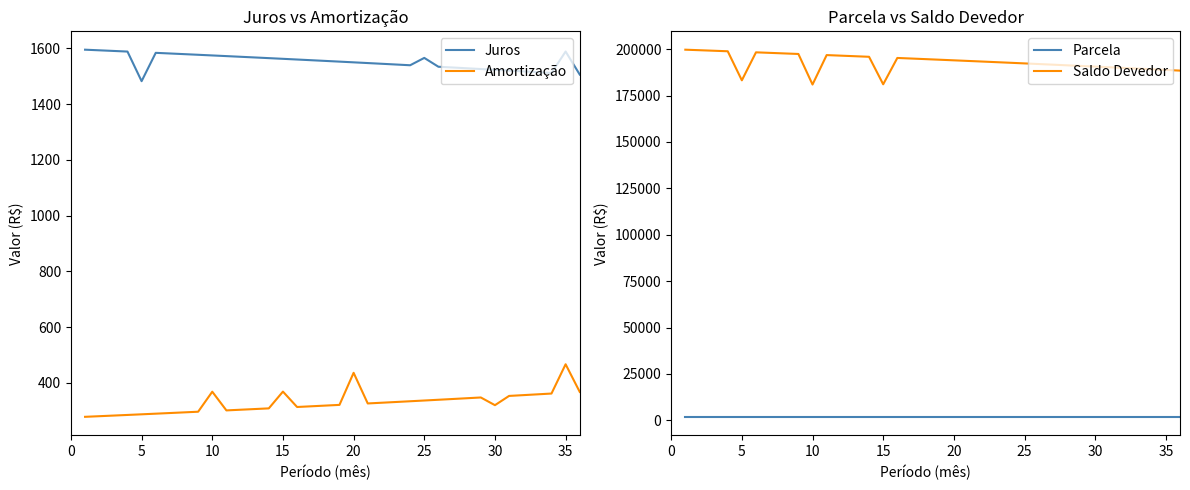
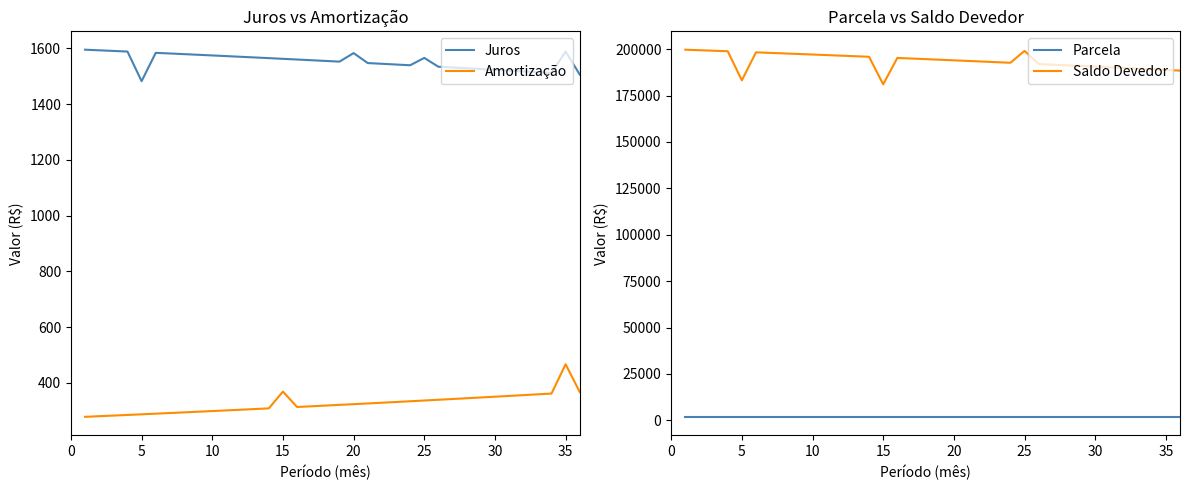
  {
    "Juros vs Amortização": {
      "Juros": {
        "5": 1480,
        "10": 1570,
        "15": 1560,
-       "20": 1550,
+       "20": 1580,
        "25": 1570
      },
      "Amortização": {
        "5": 290,
-       "10": 370,
+       "10": 300,
        "15": 370,
-       "20": 440,
+       "20": 320,
        "25": 340,
-       "30": 320,
+       "30": 350,
        "35": 470
      }
    },
    "Parcela vs Saldo Devedor": {
      "Parcela": {
        "5": 2000,
        "10": 2000,
        "15": 2000,
        "20": 2000,
        "25": 2000,
        "30": 2000,
        "35": 2000
      },
      "Saldo Devedor": {
        "5": 183000,
-       "10": 181000,
+       "10": 197000,
        "15": 181000,
        "20": 194000,
-       "25": 192000
+       "25": 199000
      }
    }
  }
